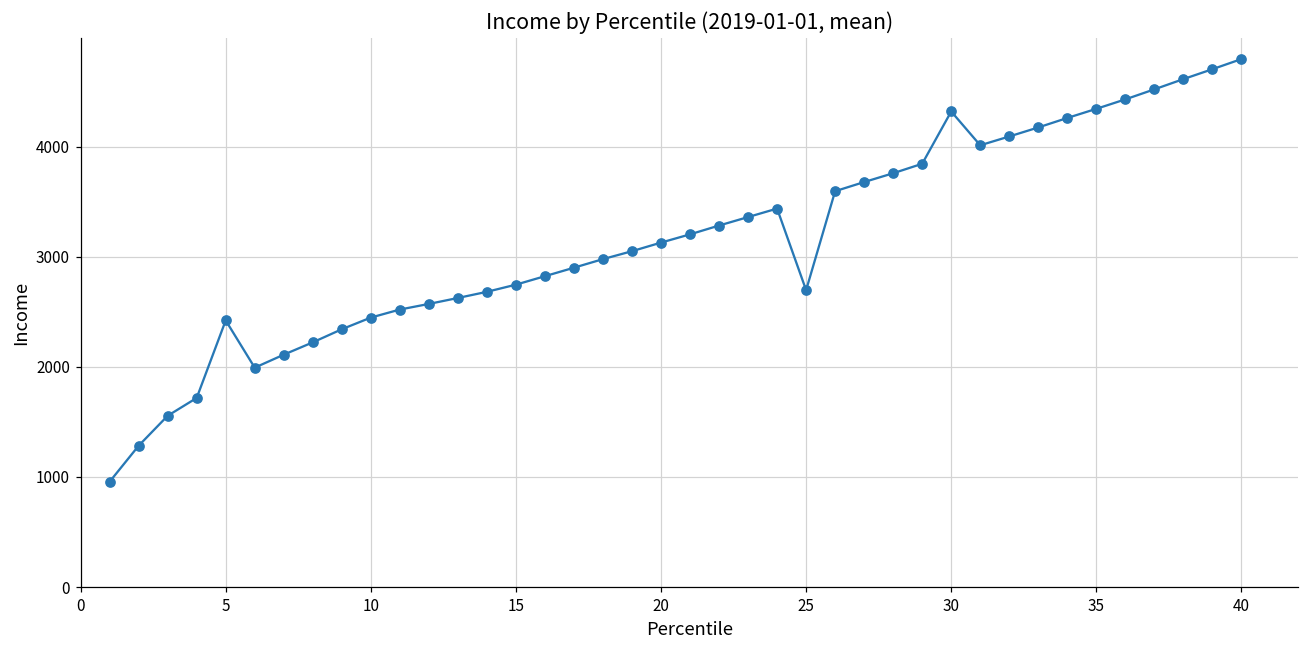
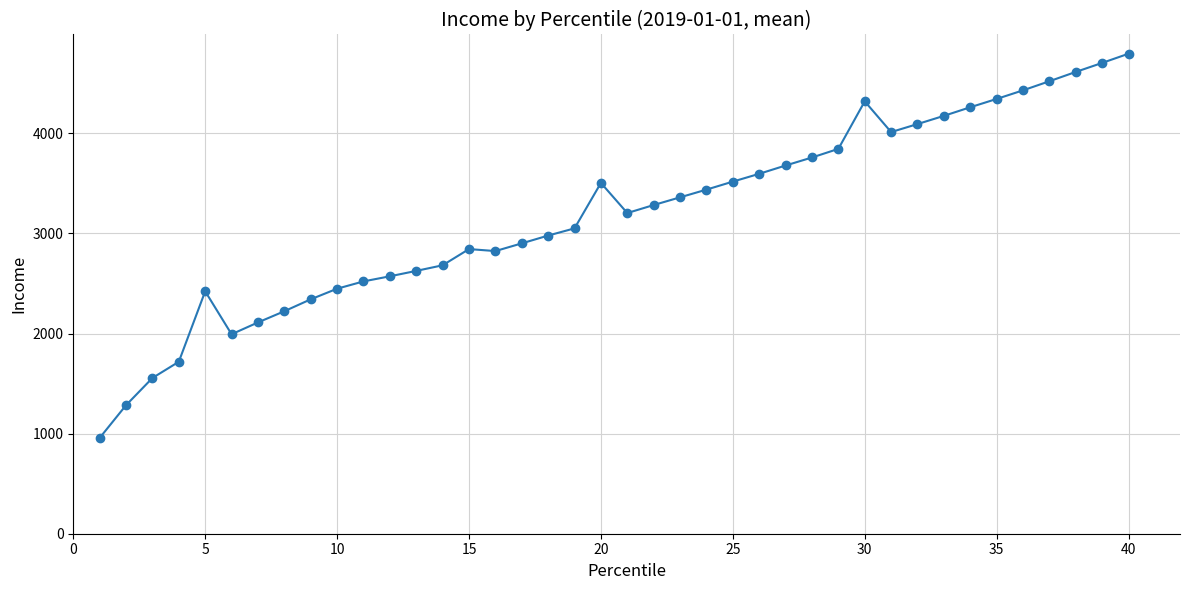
  {
    "5": 2420,
    "10": 2450,
-   "15": 2750,
-   "20": 3130,
-   "25": 2700,
+   "15": 2840,
+   "20": 3510,
+   "25": 3520,
    "30": 4320,
    "35": 4340,
    "40": 4800
  }
